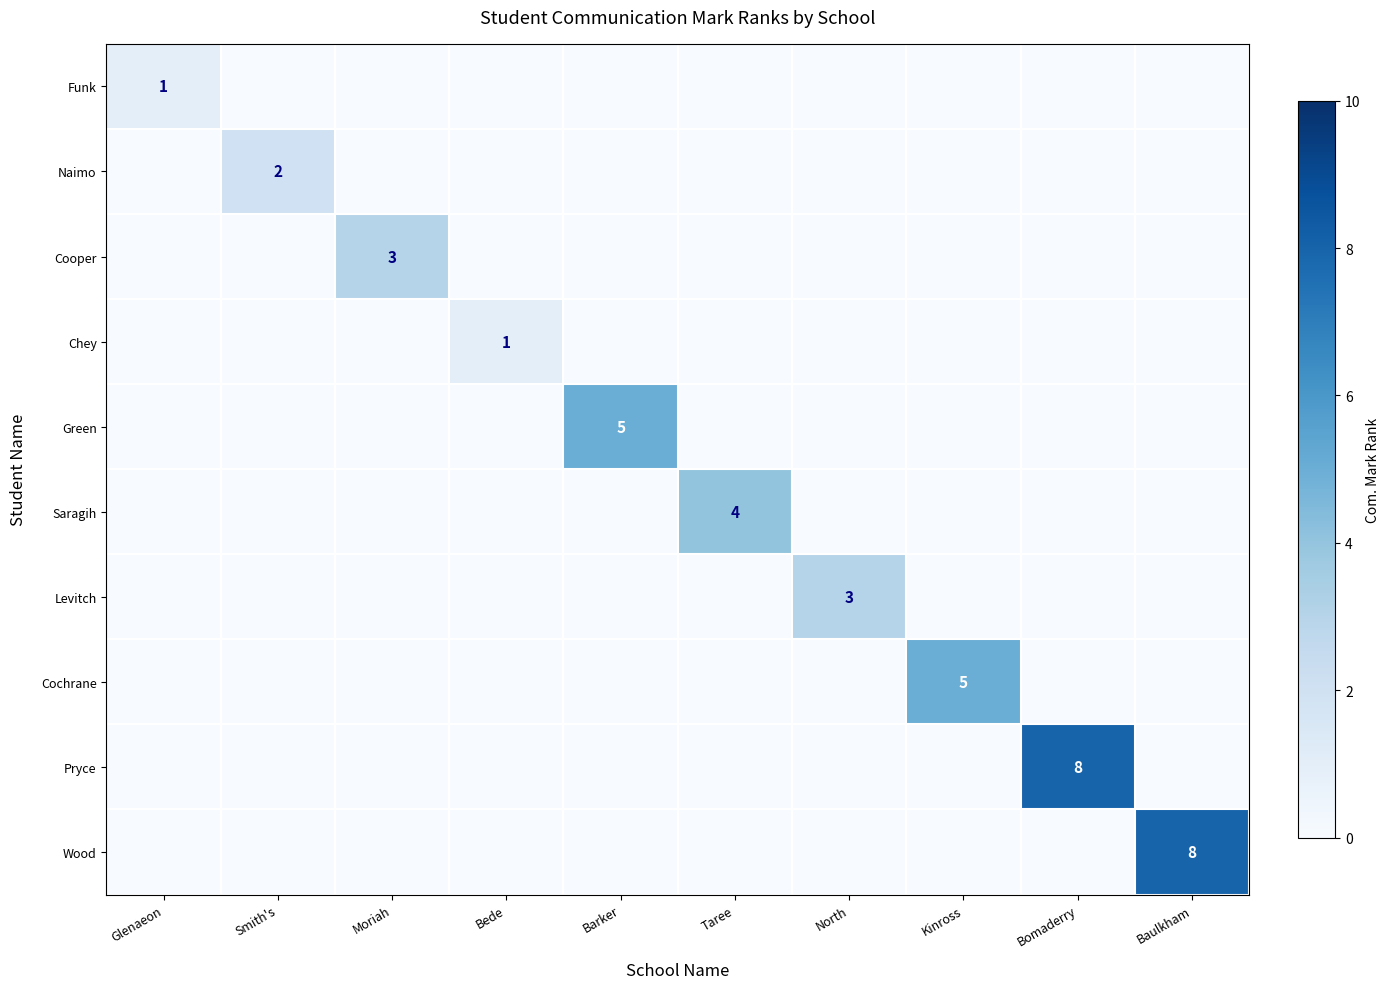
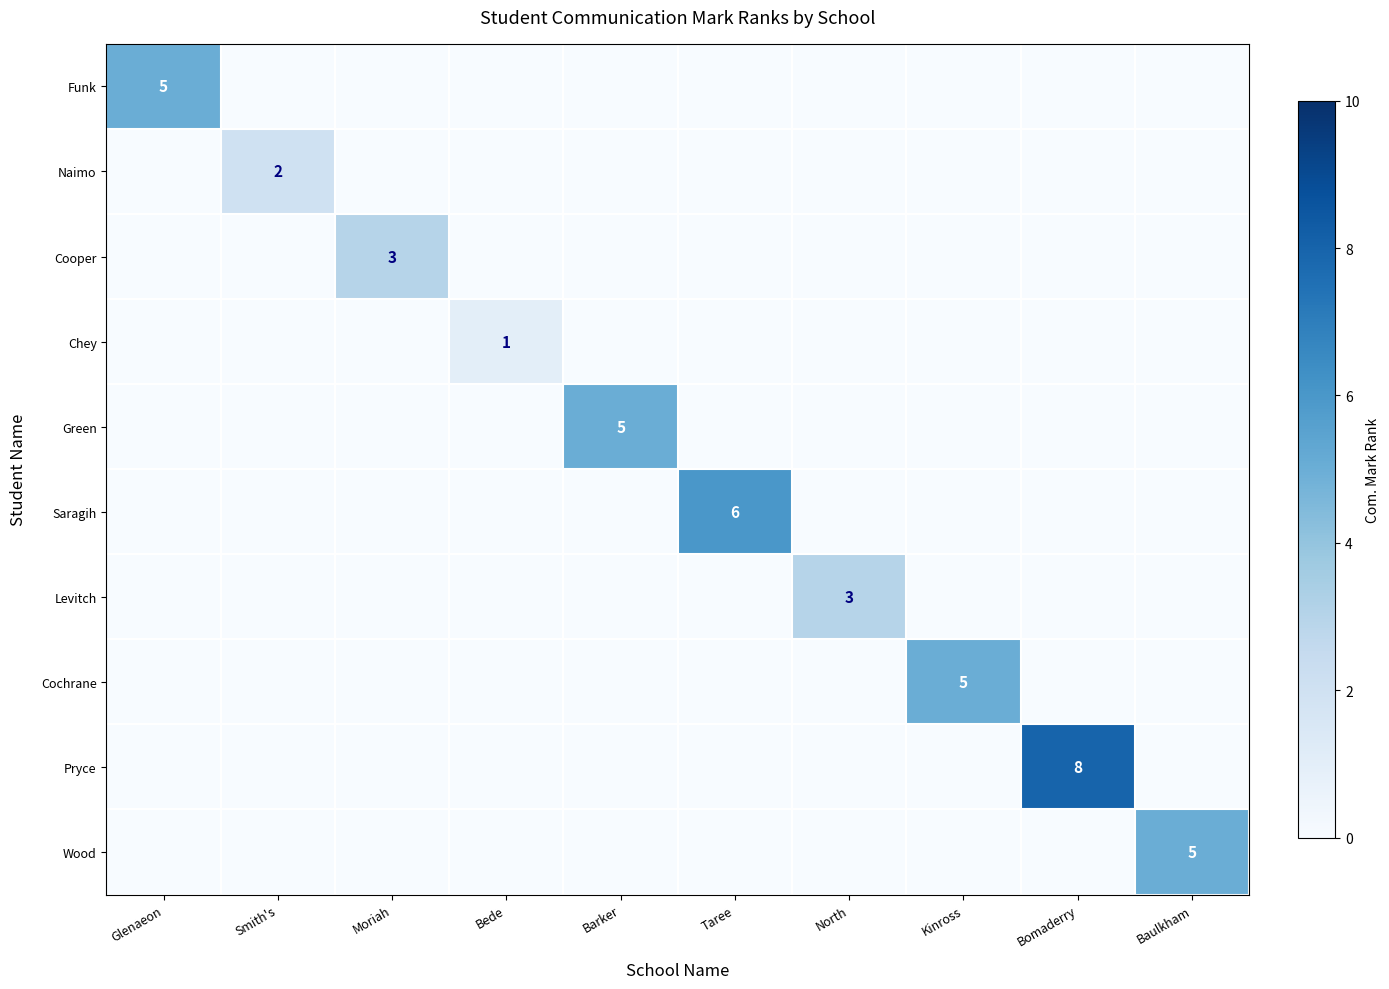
  {
    "Funk": {
-     "Glenaeon": 1
+     "Glenaeon": 5
    },
    "Naimo": {
      "Smith's": 2
    },
    "Cooper": {
      "Moriah": 3
    },
    "Chey": {
      "Bede": 1
    },
    "Green": {
      "Barker": 5
    },
    "Saragih": {
-     "Taree": 4
+     "Taree": 6
    },
    "Levitch": {
      "North": 3
    },
    "Cochrane": {
      "Kinross": 5
    },
    "Pryce": {
      "Bomaderry": 8
    },
    "Wood": {
-     "Baulkham": 8
+     "Baulkham": 5
    }
  }
